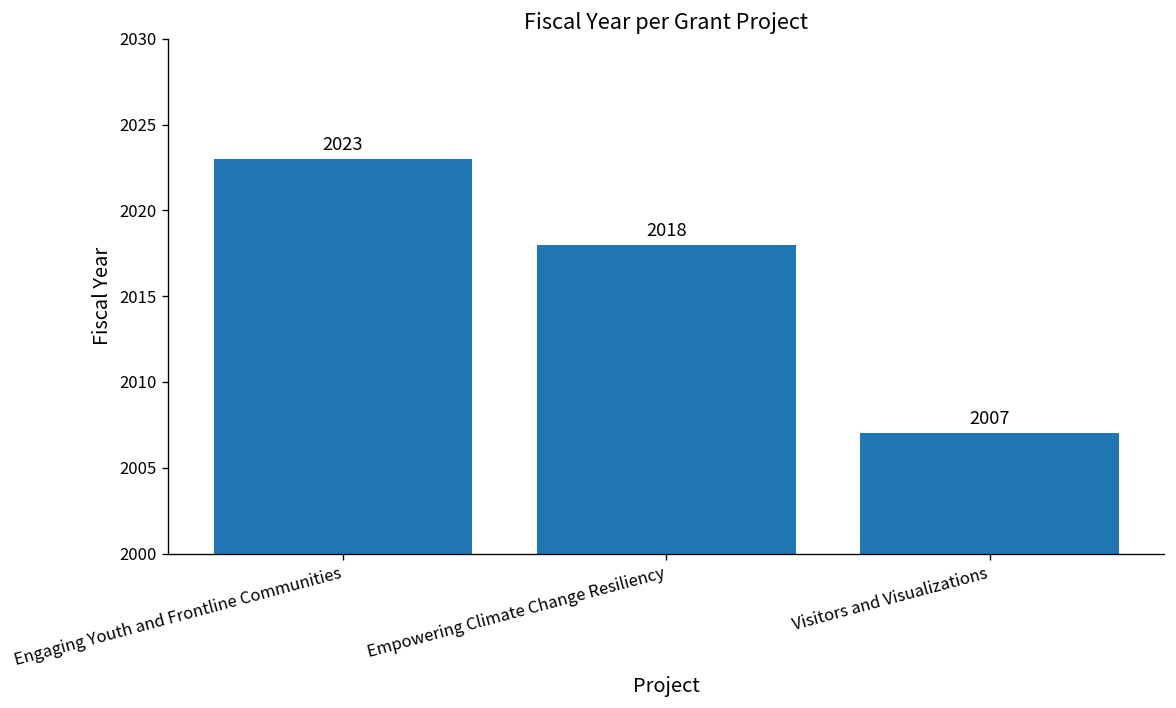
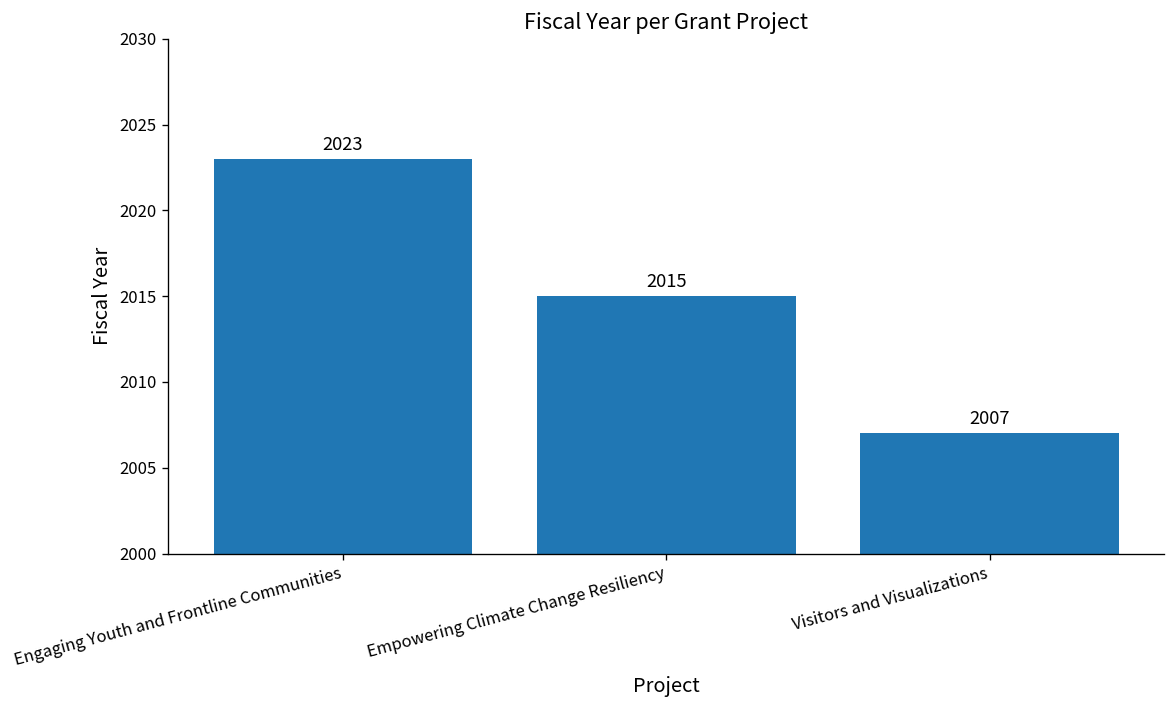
  {
    "Engaging Youth and Frontline Communities": 2023,
-   "Empowering Climate Change Resiliency": 2018,
+   "Empowering Climate Change Resiliency": 2015,
    "Visitors and Visualizations": 2007
  }
